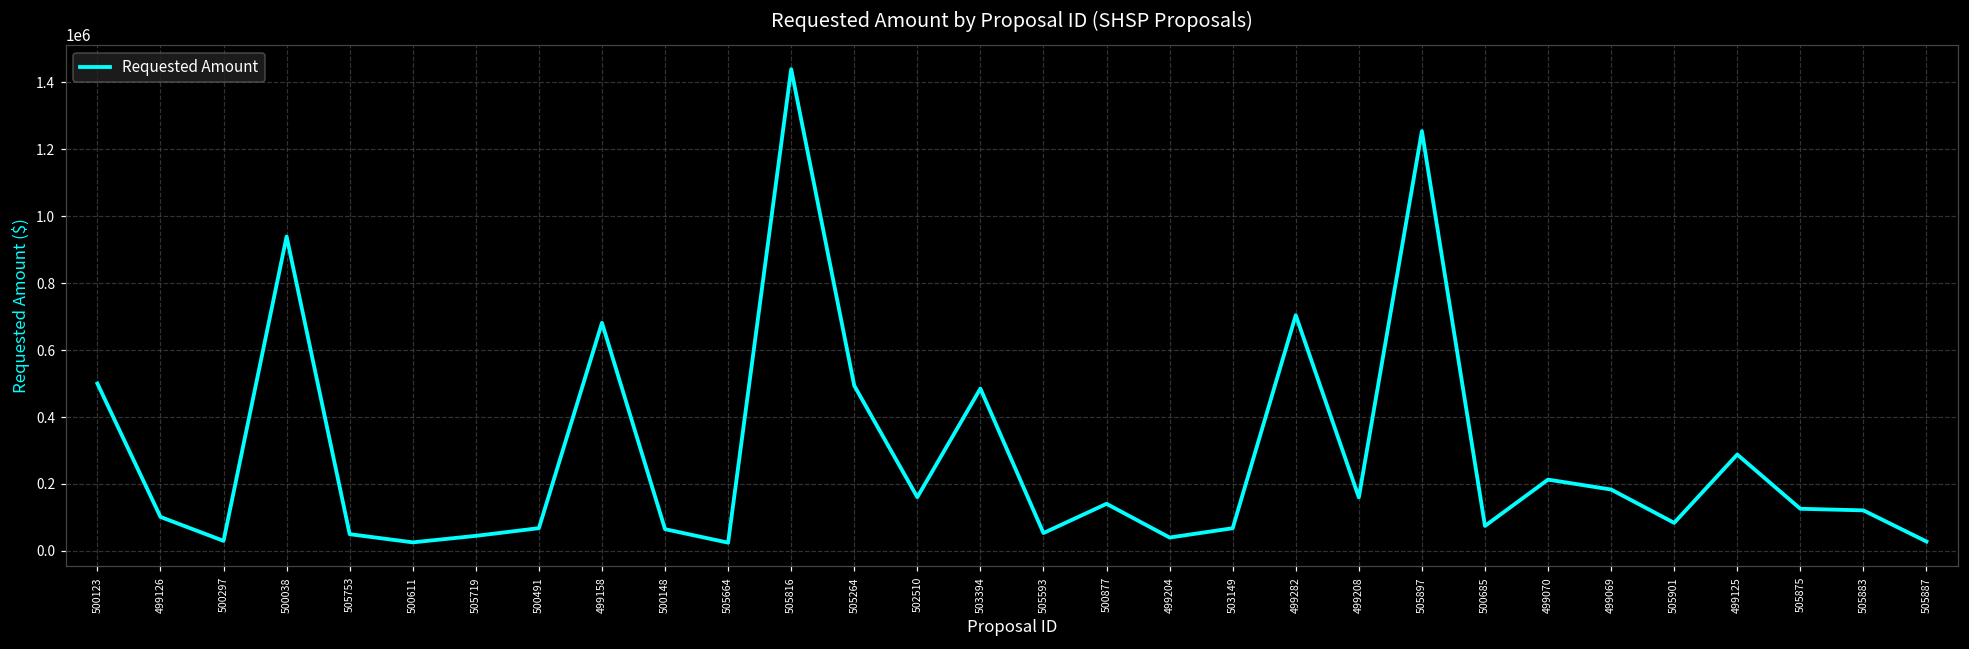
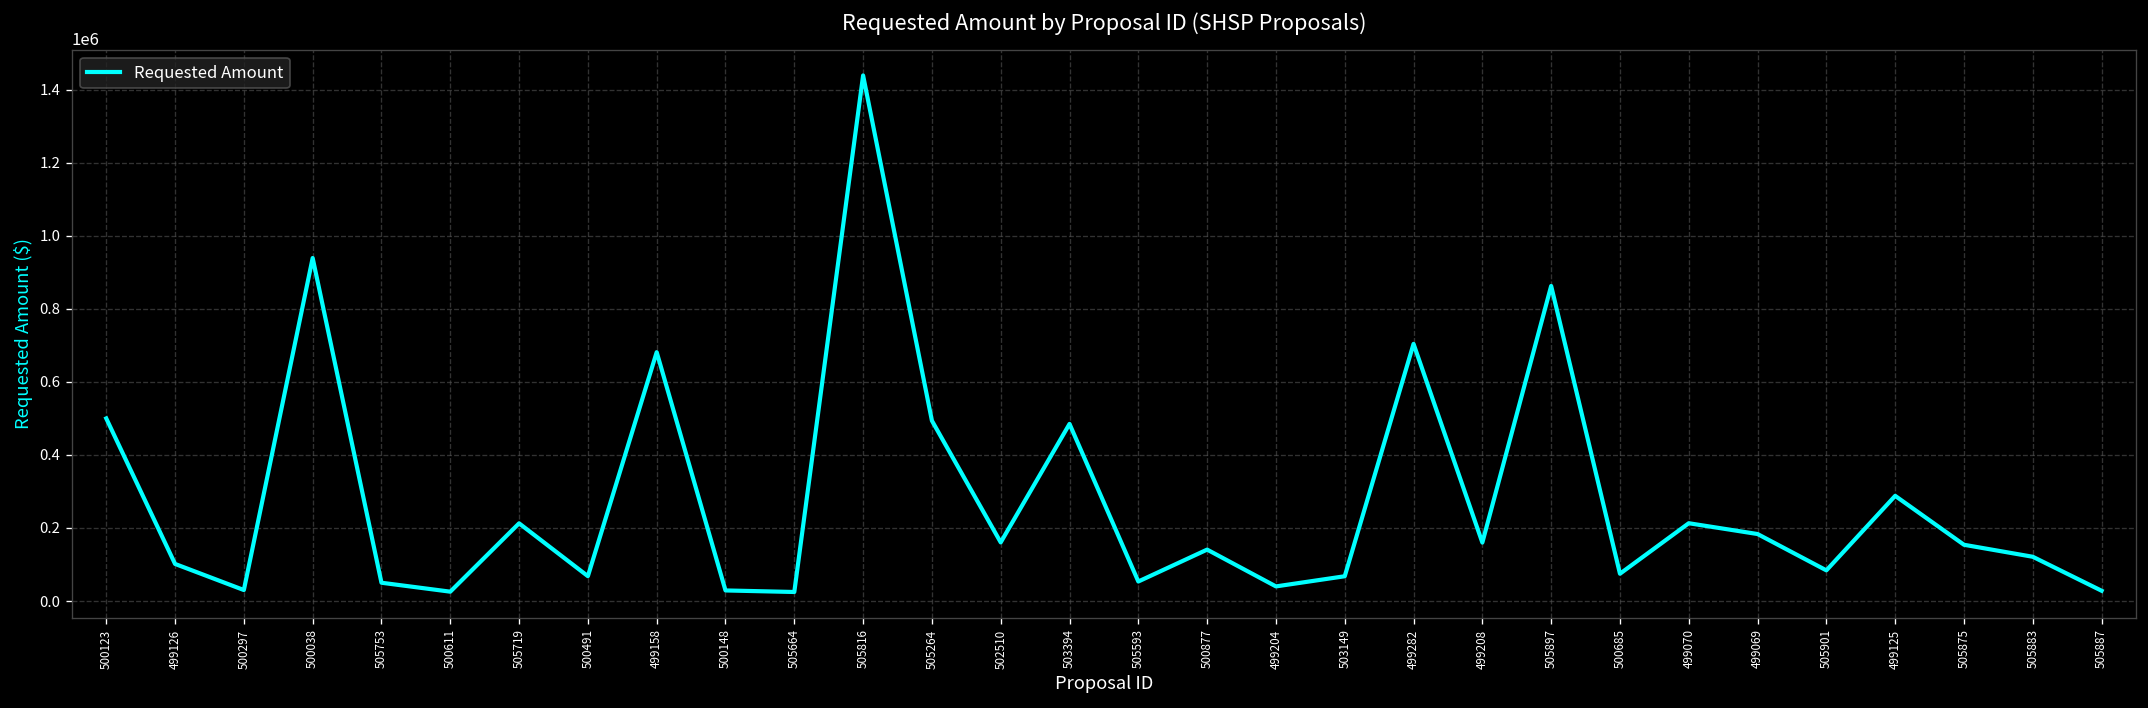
  {
    "500123": 500000,
    "499126": 100000,
    "500297": 30000,
    "500038": 940000,
    "505753": 50000,
    "500611": 30000,
-   "505719": 50000,
+   "505719": 210000,
    "500491": 70000,
    "499158": 680000,
-   "500148": 70000,
+   "500148": 30000,
    "505664": 20000,
    "505816": 1440000,
    "505264": 490000,
    "502510": 160000,
    "503394": 480000,
    "505593": 50000,
    "500877": 140000,
    "499204": 40000,
    "503149": 70000,
    "499282": 700000,
    "499208": 160000,
-   "505897": 1250000,
+   "505897": 860000,
    "500685": 70000,
    "499070": 210000,
    "499069": 180000,
    "505901": 80000,
    "499125": 290000,
-   "505875": 130000,
+   "505875": 150000,
    "505883": 120000,
    "505887": 30000
  }
